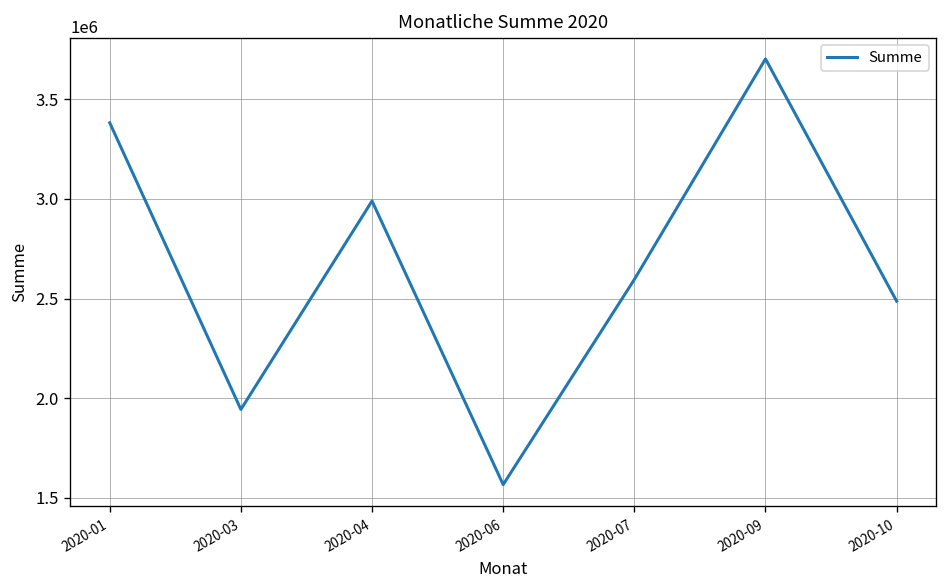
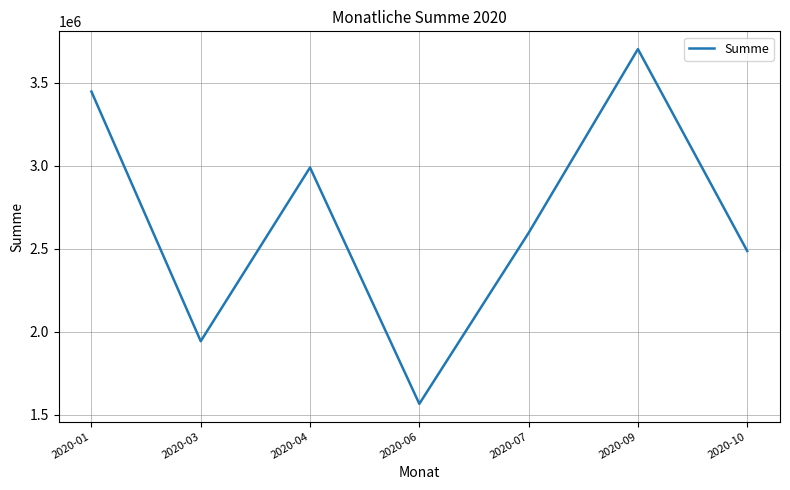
  {
-   "2020-01": 3380000,
+   "2020-01": 3450000,
    "2020-03": 1940000,
    "2020-04": 2990000,
    "2020-06": 1570000,
    "2020-07": 2600000,
    "2020-09": 3700000,
    "2020-10": 2490000
  }
